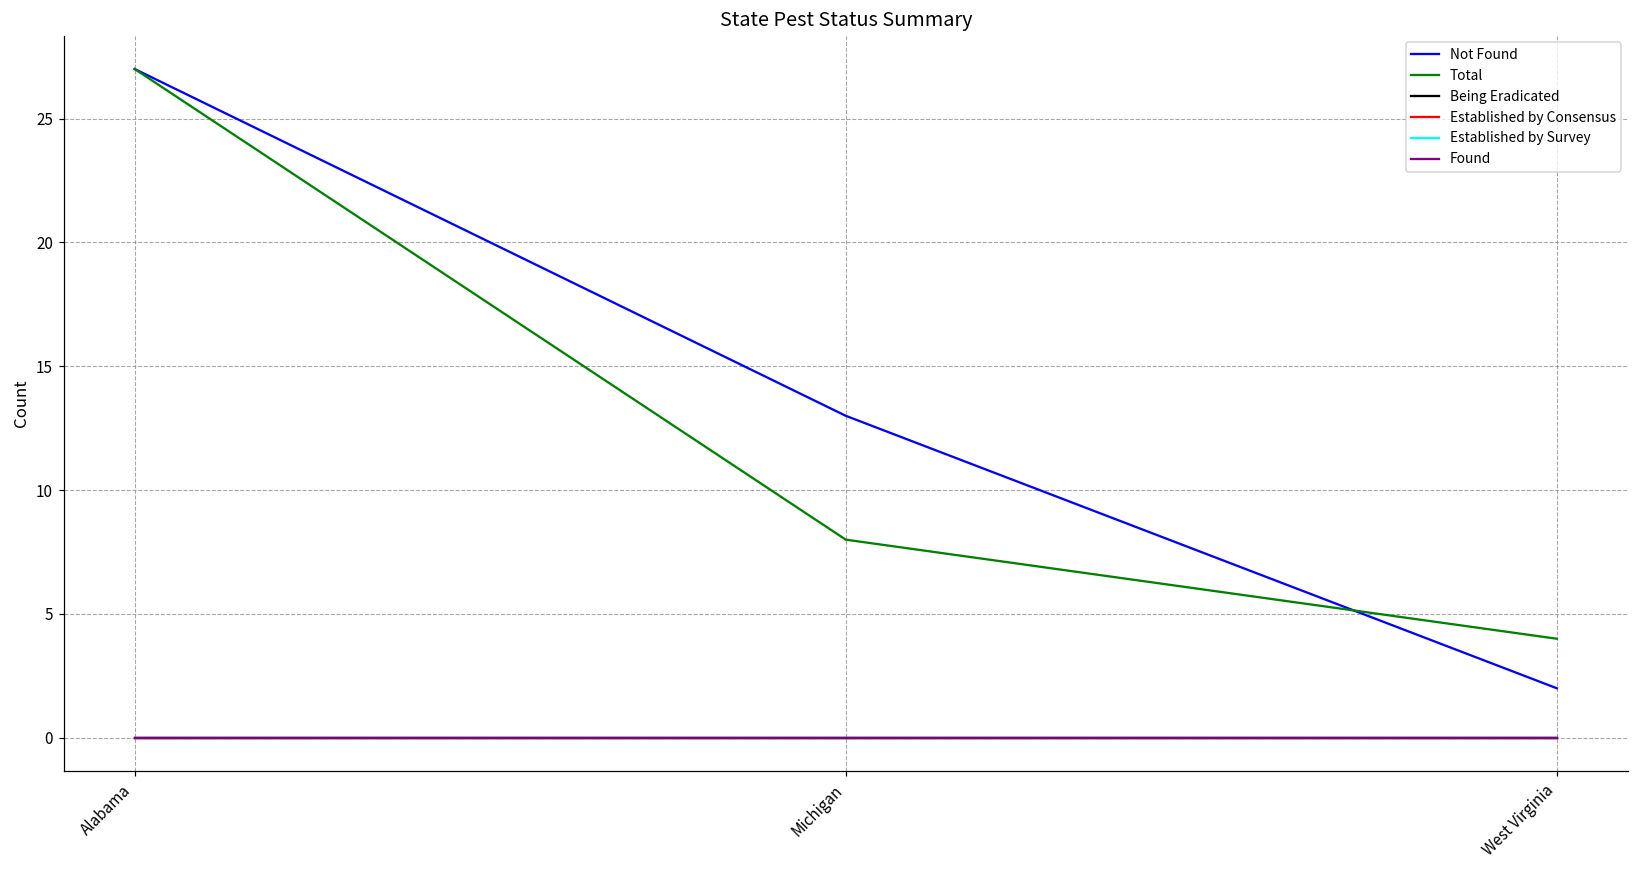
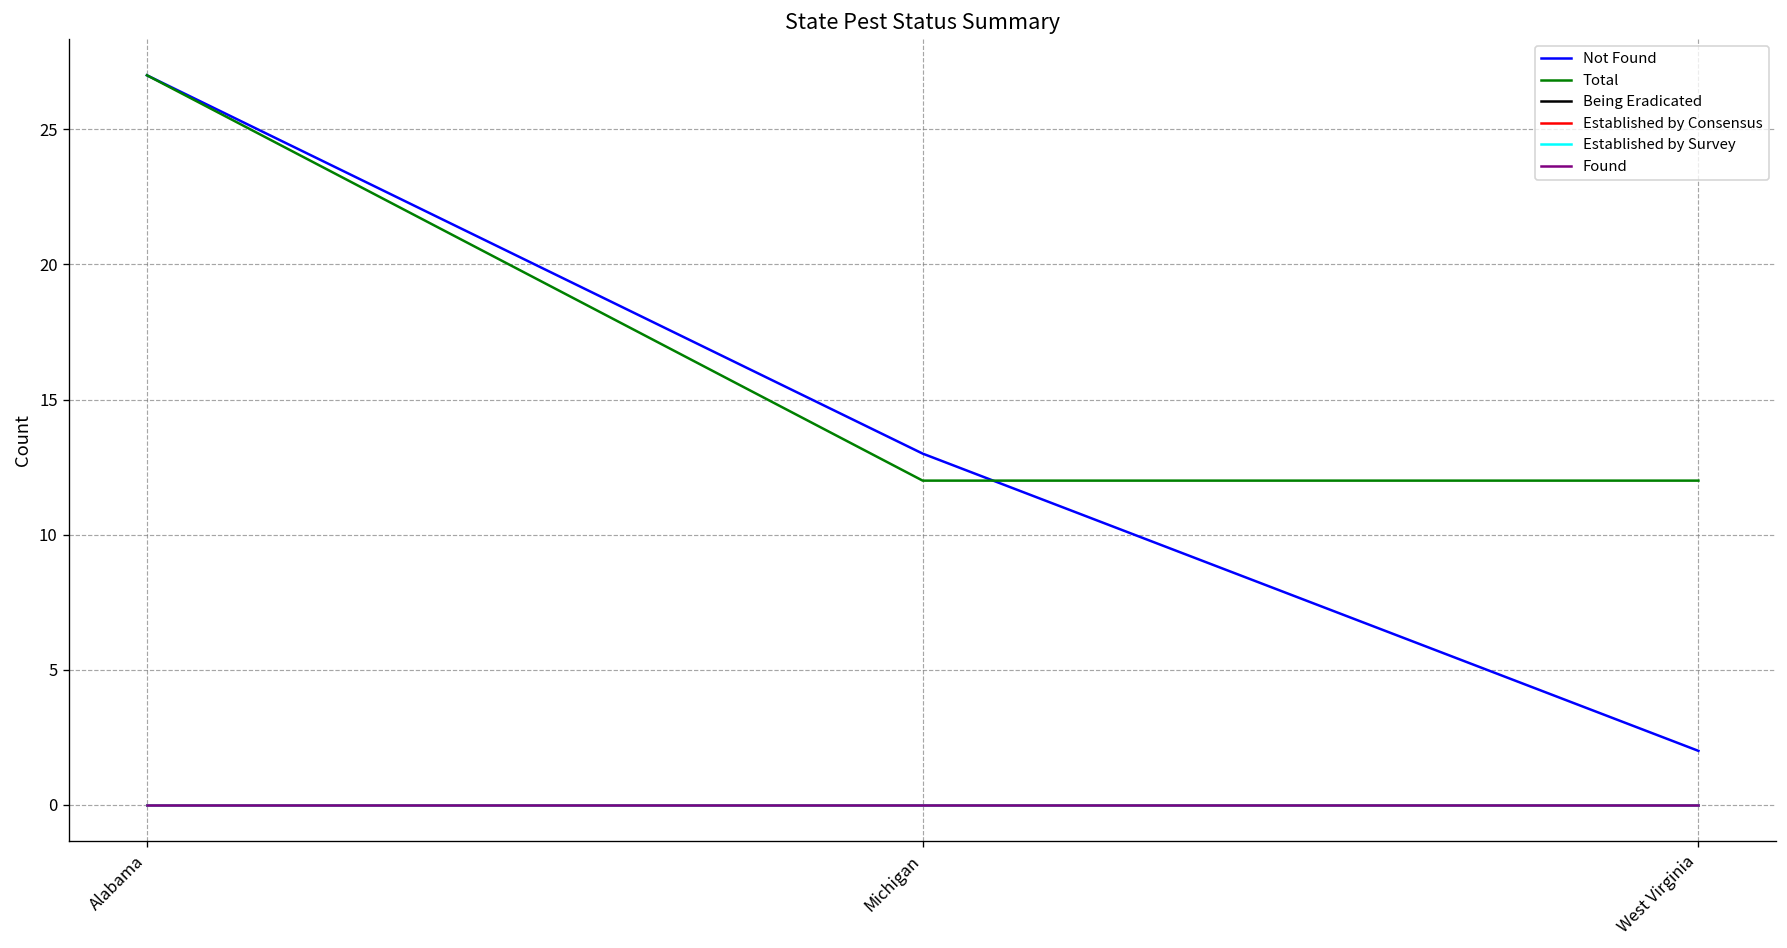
  {
    "Not Found": {
      "Michigan": 13,
      "West Virginia": 2
    },
    "Total": {
-     "Michigan": 8,
-     "West Virginia": 4
+     "Michigan": 12,
+     "West Virginia": 12
    },
    "Found": {
      "Alabama": 0,
      "Michigan": 0,
      "West Virginia": 0
    }
  }
